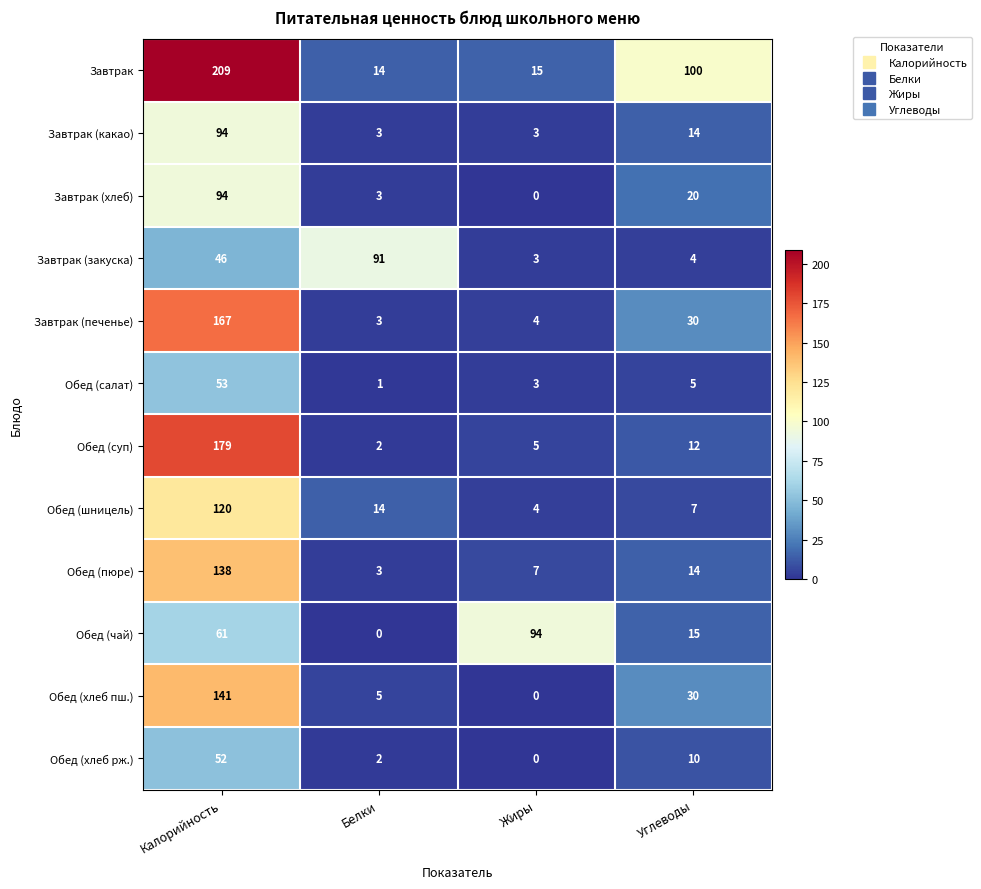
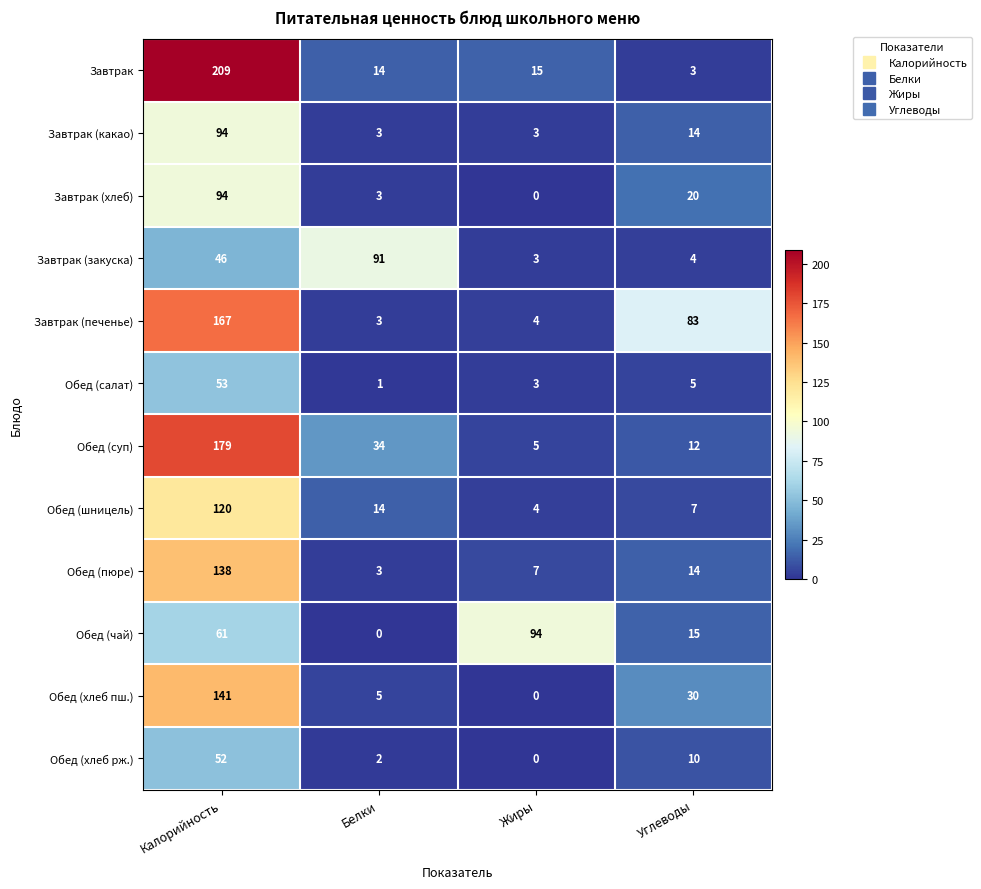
  {
    "Завтрак": {
      "Калорийность": 209,
      "Белки": 14,
      "Жиры": 15,
-     "Углеводы": 100
+     "Углеводы": 3
    },
    "Завтрак (какао)": {
      "Калорийность": 94,
      "Белки": 3,
      "Жиры": 3,
      "Углеводы": 14
    },
    "Завтрак (хлеб)": {
      "Калорийность": 94,
      "Белки": 3,
      "Жиры": 0,
      "Углеводы": 20
    },
    "Завтрак (закуска)": {
      "Калорийность": 46,
      "Белки": 91,
      "Жиры": 3,
      "Углеводы": 4
    },
    "Завтрак (печенье)": {
      "Калорийность": 167,
      "Белки": 3,
      "Жиры": 4,
-     "Углеводы": 30
+     "Углеводы": 83
    },
    "Обед (салат)": {
      "Калорийность": 53,
      "Белки": 1,
      "Жиры": 3,
      "Углеводы": 5
    },
    "Обед (суп)": {
      "Калорийность": 179,
-     "Белки": 2,
+     "Белки": 34,
      "Жиры": 5,
      "Углеводы": 12
    },
    "Обед (шницель)": {
      "Калорийность": 120,
      "Белки": 14,
      "Жиры": 4,
      "Углеводы": 7
    },
    "Обед (пюре)": {
      "Калорийность": 138,
      "Белки": 3,
      "Жиры": 7,
      "Углеводы": 14
    },
    "Обед (чай)": {
      "Калорийность": 61,
      "Белки": 0,
      "Жиры": 94,
      "Углеводы": 15
    },
    "Обед (хлеб пш.)": {
      "Калорийность": 141,
      "Белки": 5,
      "Жиры": 0,
      "Углеводы": 30
    },
    "Обед (хлеб рж.)": {
      "Калорийность": 52,
      "Белки": 2,
      "Жиры": 0,
      "Углеводы": 10
    }
  }
